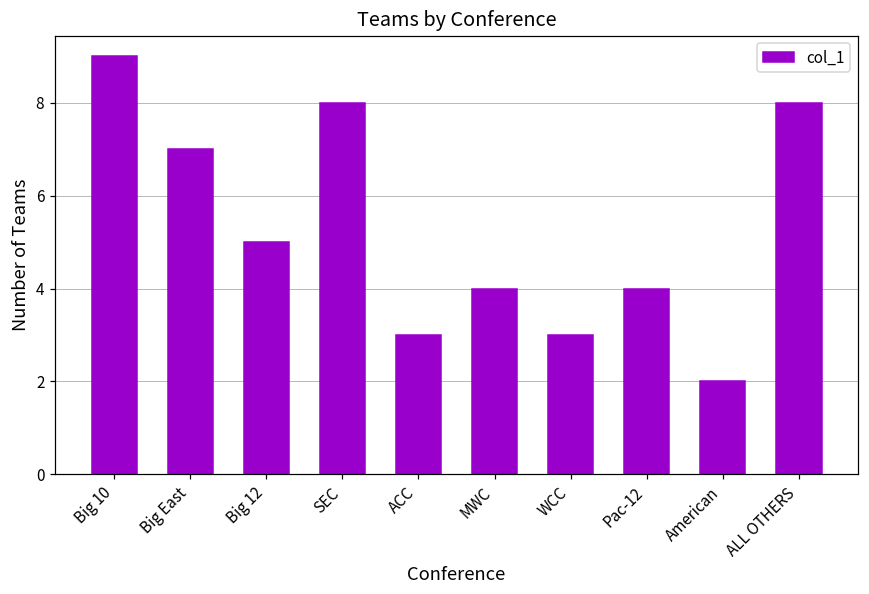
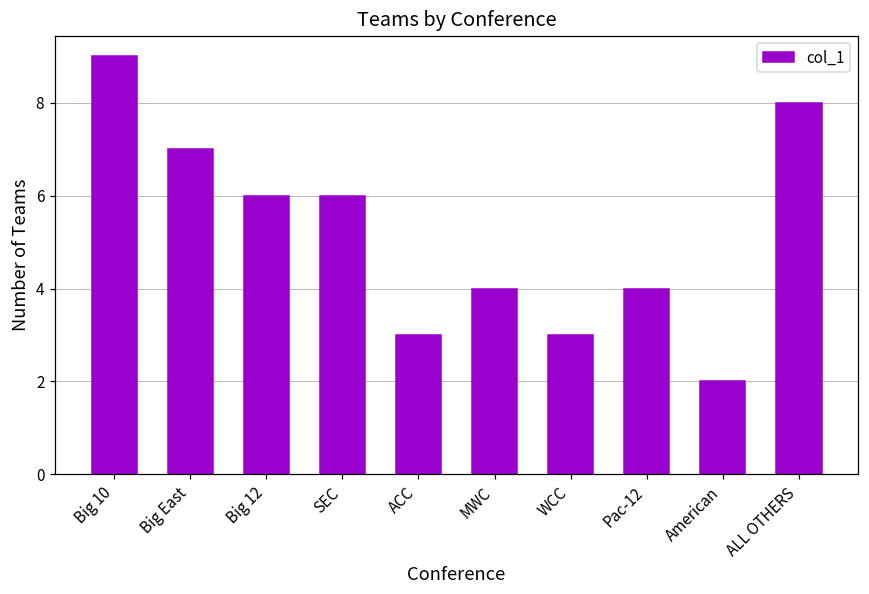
  {
    "Big 10": 9,
    "Big East": 7,
-   "Big 12": 5,
-   "SEC": 8,
+   "Big 12": 6,
+   "SEC": 6,
    "ACC": 3,
    "MWC": 4,
    "WCC": 3,
    "Pac-12": 4,
    "American": 2,
    "ALL OTHERS": 8
  }
